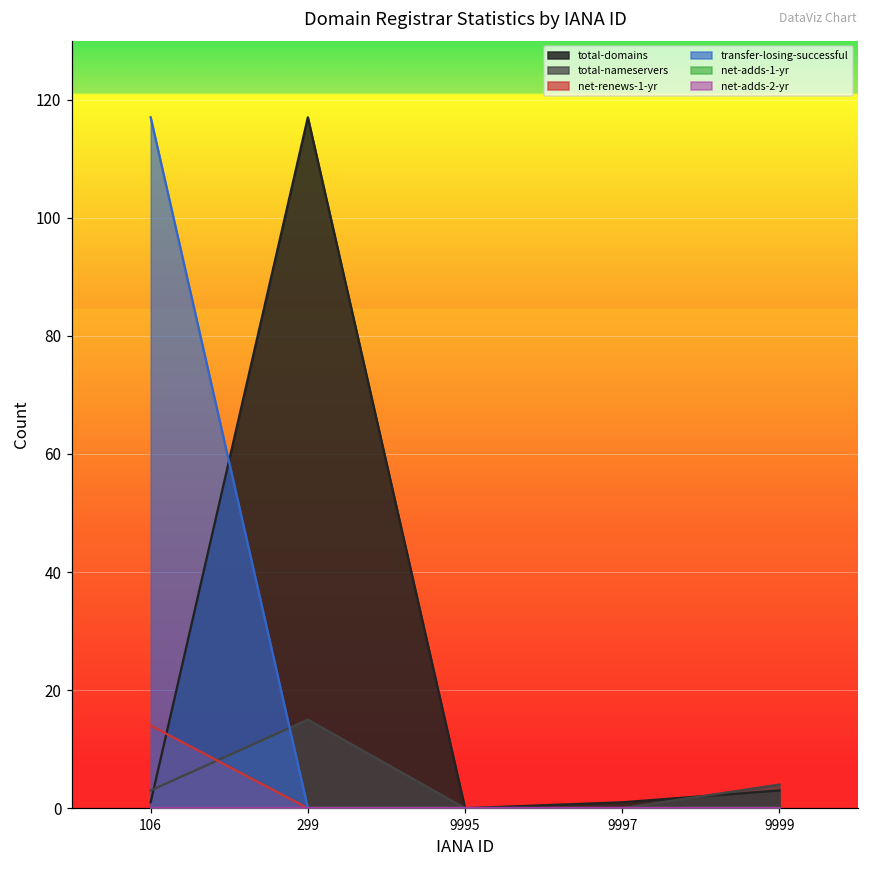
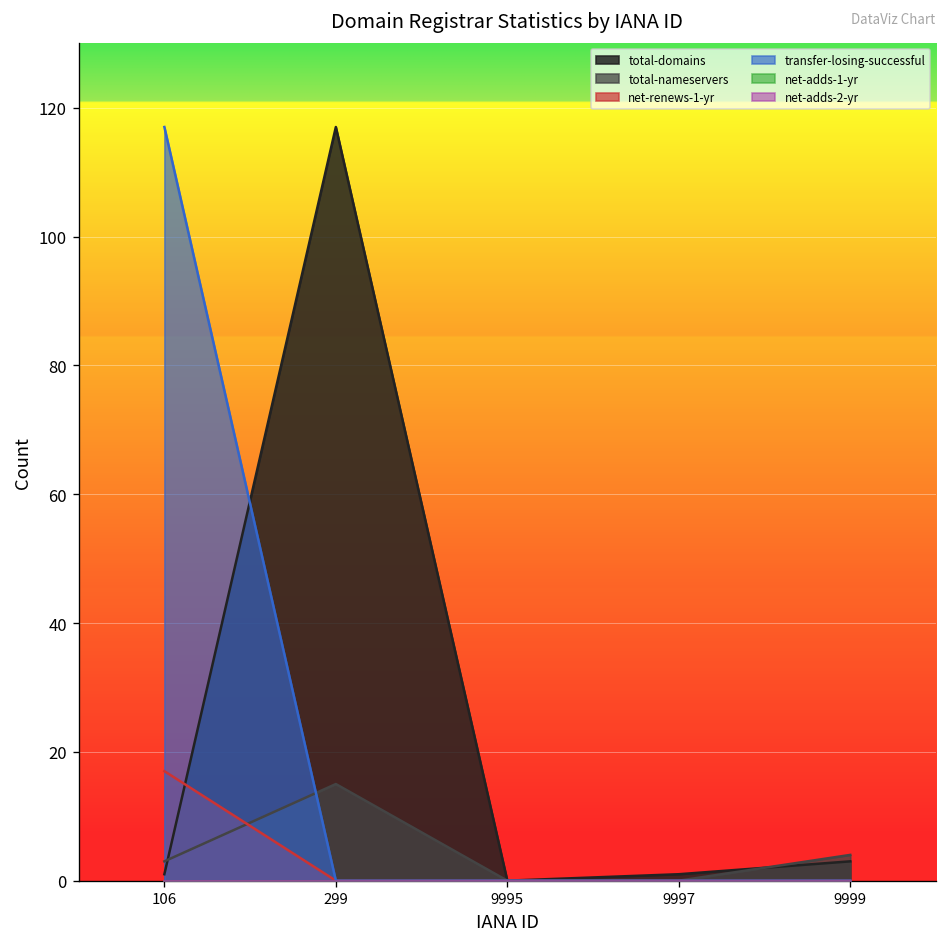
  {
    "net-renews-1-yr": {
-     "106": 14
+     "106": 17
    },
    "transfer-losing-successful": {
      "106": 117
    },
    "net-adds-2-yr": {
      "106": 0
    }
  }
